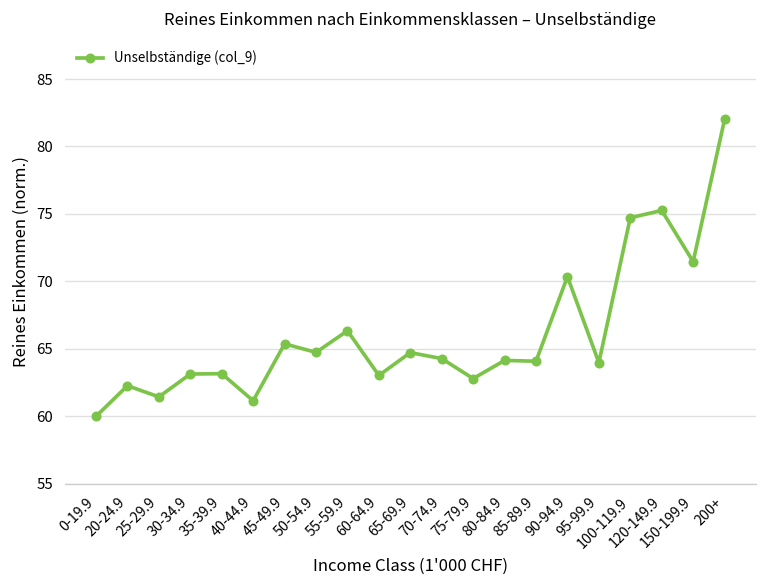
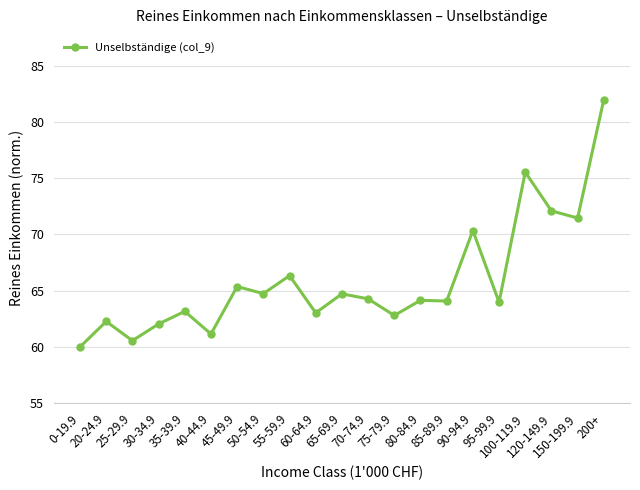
  {
    "0-19.9": 60.0,
    "20-24.9": 62.3,
-   "25-29.9": 61.4,
-   "30-34.9": 63.1,
+   "25-29.9": 60.6,
+   "30-34.9": 62.0,
    "35-39.9": 63.2,
    "40-44.9": 61.2,
    "45-49.9": 65.4,
    "50-54.9": 64.7,
    "55-59.9": 66.3,
    "60-64.9": 63.0,
    "65-69.9": 64.7,
    "70-74.9": 64.3,
    "75-79.9": 62.8,
    "80-84.9": 64.1,
    "85-89.9": 64.1,
    "90-94.9": 70.4,
    "95-99.9": 64.0,
-   "100-119.9": 74.7,
-   "120-149.9": 75.3,
+   "100-119.9": 75.5,
+   "120-149.9": 72.1,
    "150-199.9": 71.5,
    "200+": 82.0
  }
